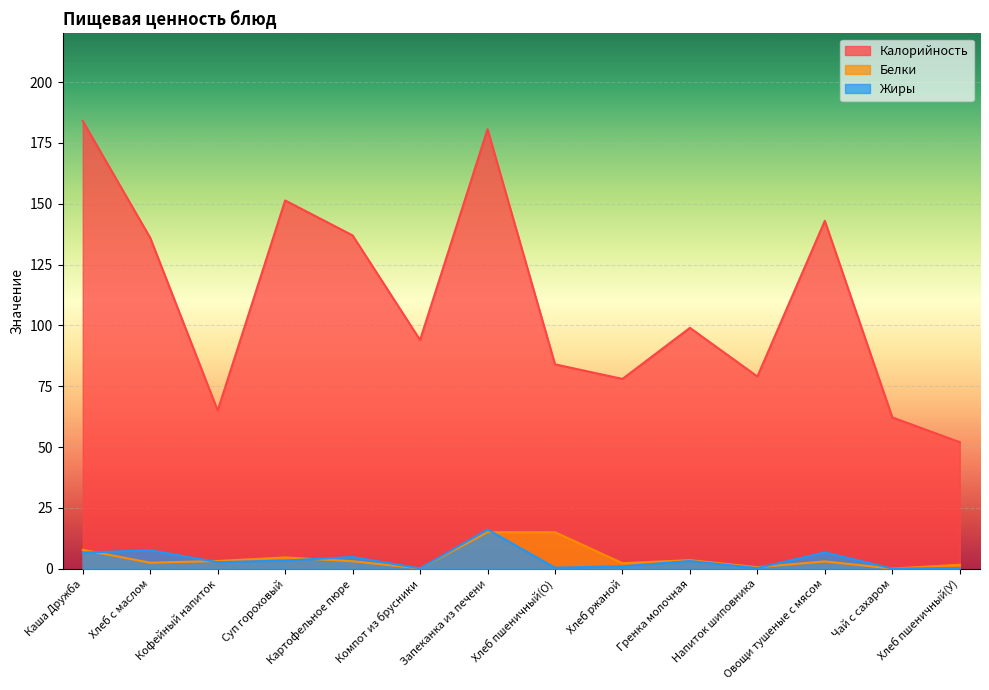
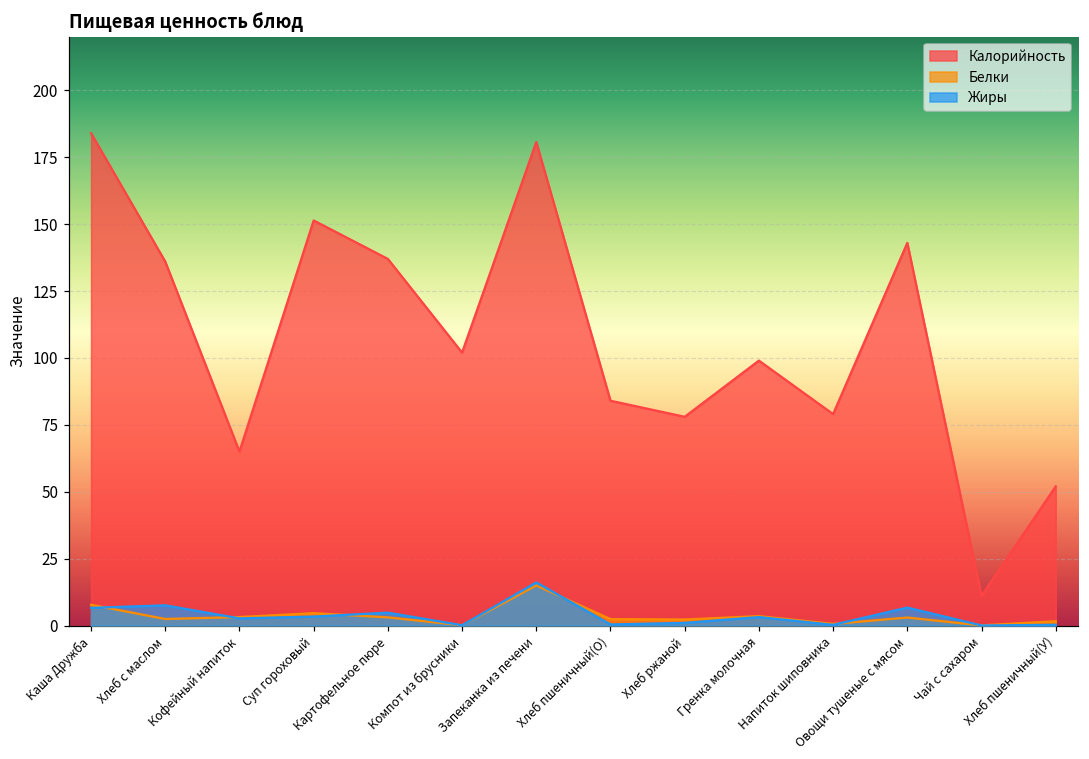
  {
    "Калорийность": {
      "Каша Дружба": 184,
      "Хлеб с маслом": 136,
      "Кофейный напиток": 65,
      "Суп гороховый": 151,
      "Картофельное пюре": 137,
-     "Компот из брусники": 94,
+     "Компот из брусники": 102,
      "Запеканка из печени": 181,
      "Хлеб пшеничный(О)": 84,
      "Хлеб ржаной": 78,
      "Гренка молочная": 99,
      "Напиток шиповника": 79,
      "Овощи тушеные с мясом": 143,
-     "Чай с сахаром": 62,
+     "Чай с сахаром": 11,
      "Хлеб пшеничный(У)": 52
    },
    "Белки": {
      "Каша Дружба": 8,
      "Хлеб с маслом": 2,
      "Суп гороховый": 5,
      "Картофельное пюре": 3,
      "Запеканка из печени": 15,
-     "Хлеб пшеничный(О)": 15,
+     "Хлеб пшеничный(О)": 2,
      "Хлеб ржаной": 2,
      "Овощи тушеные с мясом": 3,
      "Хлеб пшеничный(У)": 2
    },
    "Жиры": {
      "Каша Дружба": 7,
      "Хлеб с маслом": 8,
      "Суп гороховый": 3,
      "Картофельное пюре": 5,
      "Запеканка из печени": 16,
      "Хлеб пшеничный(О)": 0,
      "Хлеб ржаной": 1,
      "Овощи тушеные с мясом": 7,
      "Хлеб пшеничный(У)": 0
    }
  }
